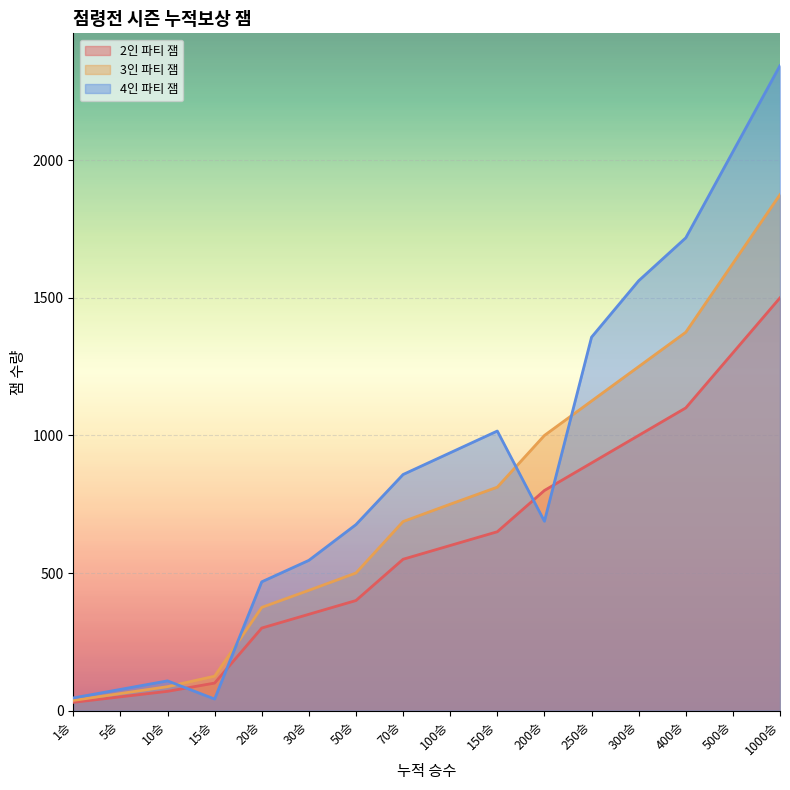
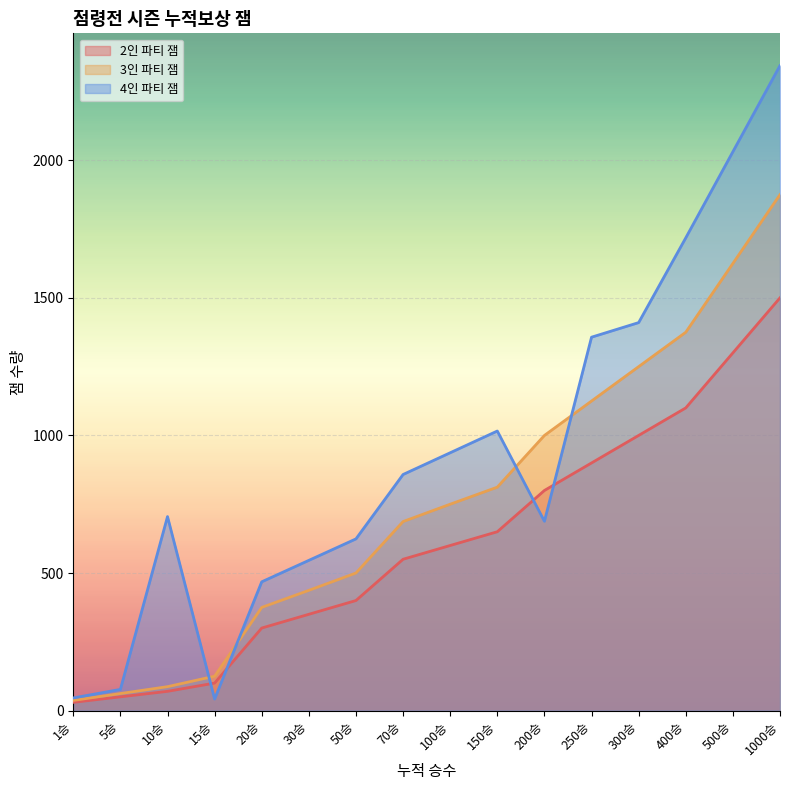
  {
    "4인 파티 잼": {
      "5승": 80,
-     "10승": 110,
+     "10승": 710,
      "15승": 40,
      "20승": 470,
      "30승": 550,
-     "50승": 680,
+     "50승": 620,
      "70승": 860,
      "100승": 940,
      "150승": 1020,
      "200승": 690,
      "250승": 1360,
-     "300승": 1560,
+     "300승": 1410,
      "400승": 1720,
      "500승": 2030,
      "1000승": 2340
    }
  }
